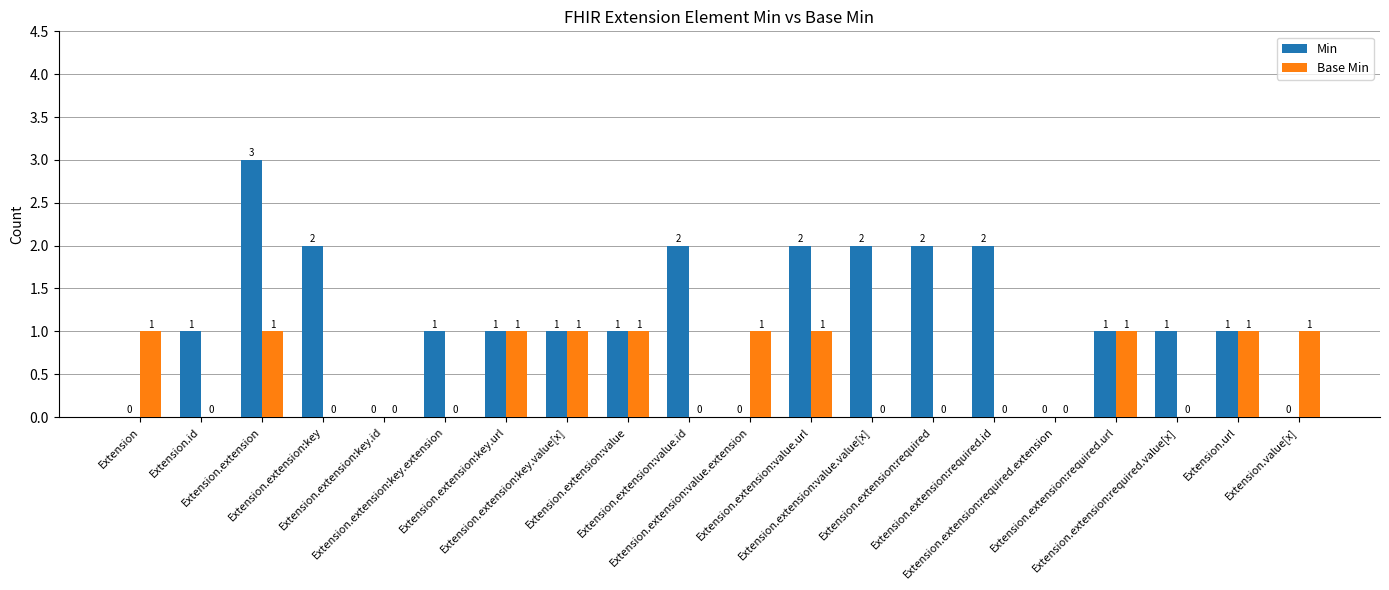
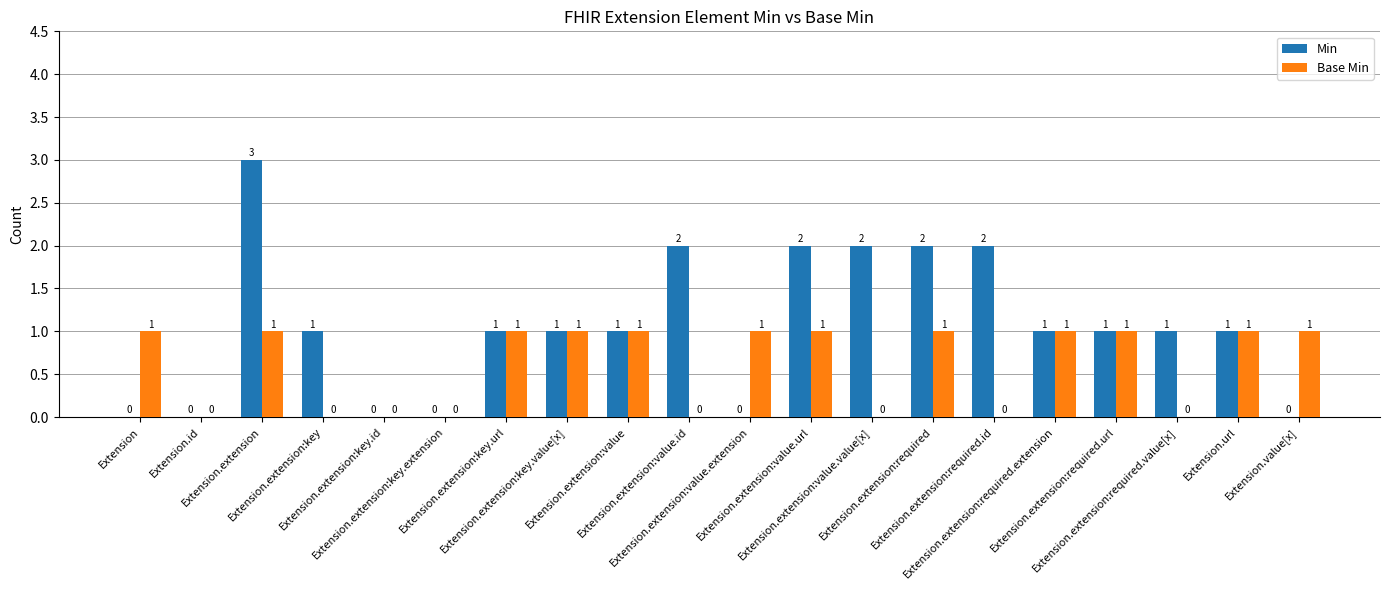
  {
    "Min": {
      "Extension": 0,
-     "Extension.id": 1,
+     "Extension.id": 0,
      "Extension.extension": 3,
-     "Extension.extension:key": 2,
+     "Extension.extension:key": 1,
      "Extension.extension:key.id": 0,
-     "Extension.extension:key.extension": 1,
+     "Extension.extension:key.extension": 0,
      "Extension.extension:key.url": 1,
      "Extension.extension:key.value[x]": 1,
      "Extension.extension:value": 1,
      "Extension.extension:value.id": 2,
      "Extension.extension:value.extension": 0,
      "Extension.extension:value.url": 2,
      "Extension.extension:value.value[x]": 2,
      "Extension.extension:required": 2,
      "Extension.extension:required.id": 2,
-     "Extension.extension:required.extension": 0,
+     "Extension.extension:required.extension": 1,
      "Extension.extension:required.url": 1,
      "Extension.extension:required.value[x]": 1,
      "Extension.url": 1,
      "Extension.value[x]": 0
    },
    "Base Min": {
      "Extension": 1,
      "Extension.id": 0,
      "Extension.extension": 1,
      "Extension.extension:key": 0,
      "Extension.extension:key.id": 0,
      "Extension.extension:key.extension": 0,
      "Extension.extension:key.url": 1,
      "Extension.extension:key.value[x]": 1,
      "Extension.extension:value": 1,
      "Extension.extension:value.id": 0,
      "Extension.extension:value.extension": 1,
      "Extension.extension:value.url": 1,
      "Extension.extension:value.value[x]": 0,
-     "Extension.extension:required": 0,
+     "Extension.extension:required": 1,
      "Extension.extension:required.id": 0,
-     "Extension.extension:required.extension": 0,
+     "Extension.extension:required.extension": 1,
      "Extension.extension:required.url": 1,
      "Extension.extension:required.value[x]": 0,
      "Extension.url": 1,
      "Extension.value[x]": 1
    }
  }
